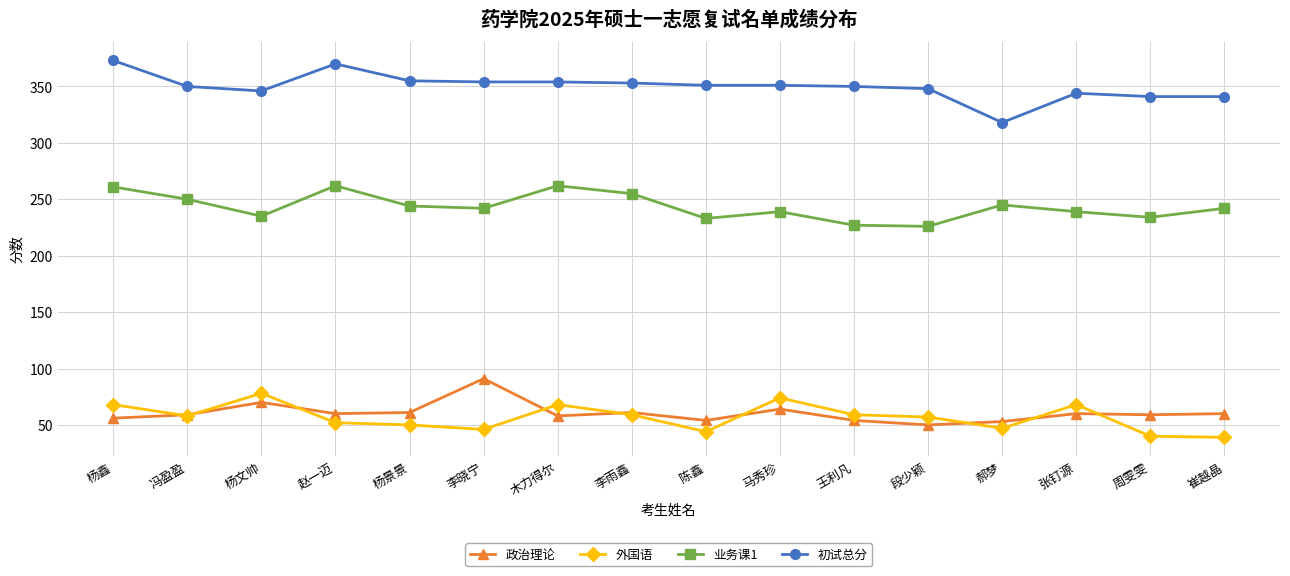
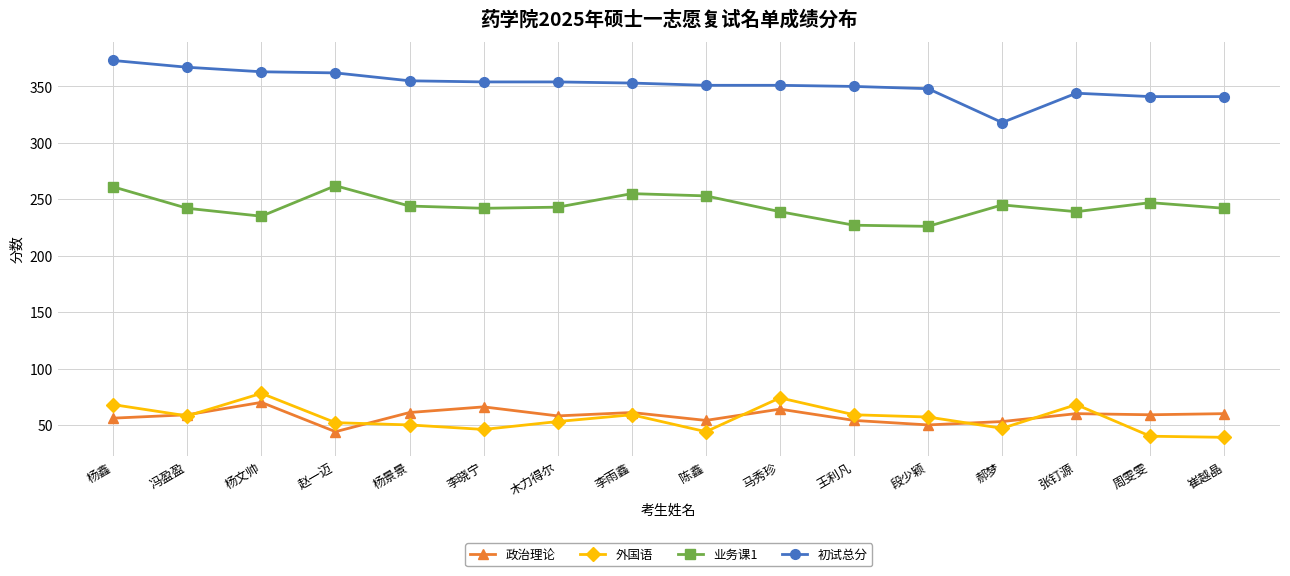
  {
    "政治理论": {
      "杨鑫": 56,
      "杨文帅": 70,
-     "赵一迈": 60,
+     "赵一迈": 44,
      "杨景景": 61,
-     "李晓宁": 91,
+     "李晓宁": 66,
      "木力得尔": 58,
      "陈鑫": 54,
      "马秀珍": 64,
      "王利凡": 54,
      "段少颖": 50,
      "郝梦": 53,
      "张钉源": 60,
      "周雯雯": 59,
      "崔越晶": 60
    },
    "外国语": {
      "杨鑫": 68,
      "杨文帅": 78,
      "赵一迈": 52,
      "杨景景": 50,
      "李晓宁": 46,
-     "木力得尔": 68,
+     "木力得尔": 53,
      "陈鑫": 44,
      "马秀珍": 74,
      "王利凡": 59,
      "段少颖": 57,
      "郝梦": 47,
      "张钉源": 68,
      "周雯雯": 40,
      "崔越晶": 39
    },
    "业务课1": {
      "杨鑫": 261,
-     "冯盈盈": 250,
+     "冯盈盈": 242,
      "杨文帅": 235,
      "赵一迈": 262,
      "杨景景": 244,
      "李晓宁": 242,
-     "木力得尔": 262,
+     "木力得尔": 243,
      "李雨鑫": 255,
-     "陈鑫": 233,
+     "陈鑫": 253,
      "马秀珍": 239,
      "王利凡": 227,
      "段少颖": 226,
      "郝梦": 245,
      "张钉源": 239,
-     "周雯雯": 234,
+     "周雯雯": 247,
      "崔越晶": 242
    },
    "初试总分": {
      "杨鑫": 373,
-     "冯盈盈": 350,
-     "杨文帅": 346,
-     "赵一迈": 370,
+     "冯盈盈": 367,
+     "杨文帅": 363,
+     "赵一迈": 362,
      "杨景景": 355,
      "李晓宁": 354,
      "木力得尔": 354,
      "李雨鑫": 353,
      "陈鑫": 351,
      "马秀珍": 351,
      "王利凡": 350,
      "段少颖": 348,
      "郝梦": 318,
      "张钉源": 344,
      "周雯雯": 341,
      "崔越晶": 341
    }
  }
